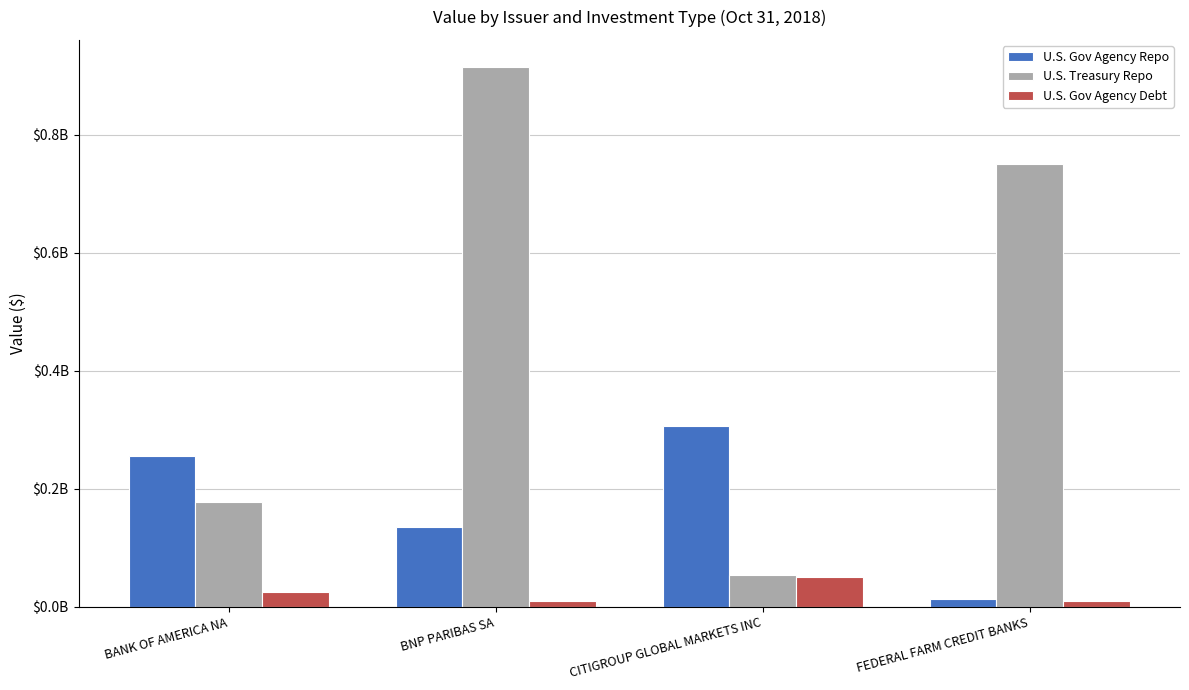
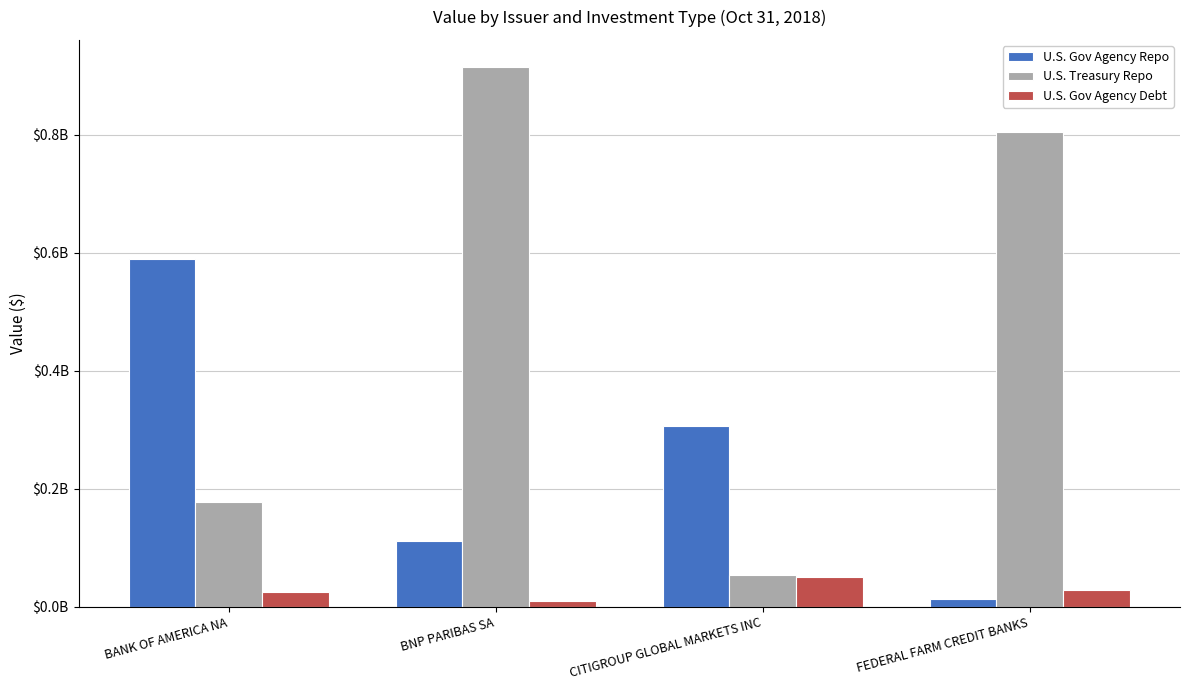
  {
    "U.S. Gov Agency Repo": {
-     "BANK OF AMERICA NA": "$250000000",
-     "BNP PARIBAS SA": "$140000000",
+     "BANK OF AMERICA NA": "$590000000",
+     "BNP PARIBAS SA": "$110000000",
      "CITIGROUP GLOBAL MARKETS INC": "$310000000",
      "FEDERAL FARM CREDIT BANKS": "$10000000"
    },
    "U.S. Treasury Repo": {
      "BANK OF AMERICA NA": "$180000000",
      "BNP PARIBAS SA": "$920000000",
      "CITIGROUP GLOBAL MARKETS INC": "$50000000",
-     "FEDERAL FARM CREDIT BANKS": "$750000000"
+     "FEDERAL FARM CREDIT BANKS": "$800000000"
    },
    "U.S. Gov Agency Debt": {
      "BANK OF AMERICA NA": "$20000000",
      "BNP PARIBAS SA": "$10000000",
      "CITIGROUP GLOBAL MARKETS INC": "$50000000",
-     "FEDERAL FARM CREDIT BANKS": "$10000000"
+     "FEDERAL FARM CREDIT BANKS": "$30000000"
    }
  }
